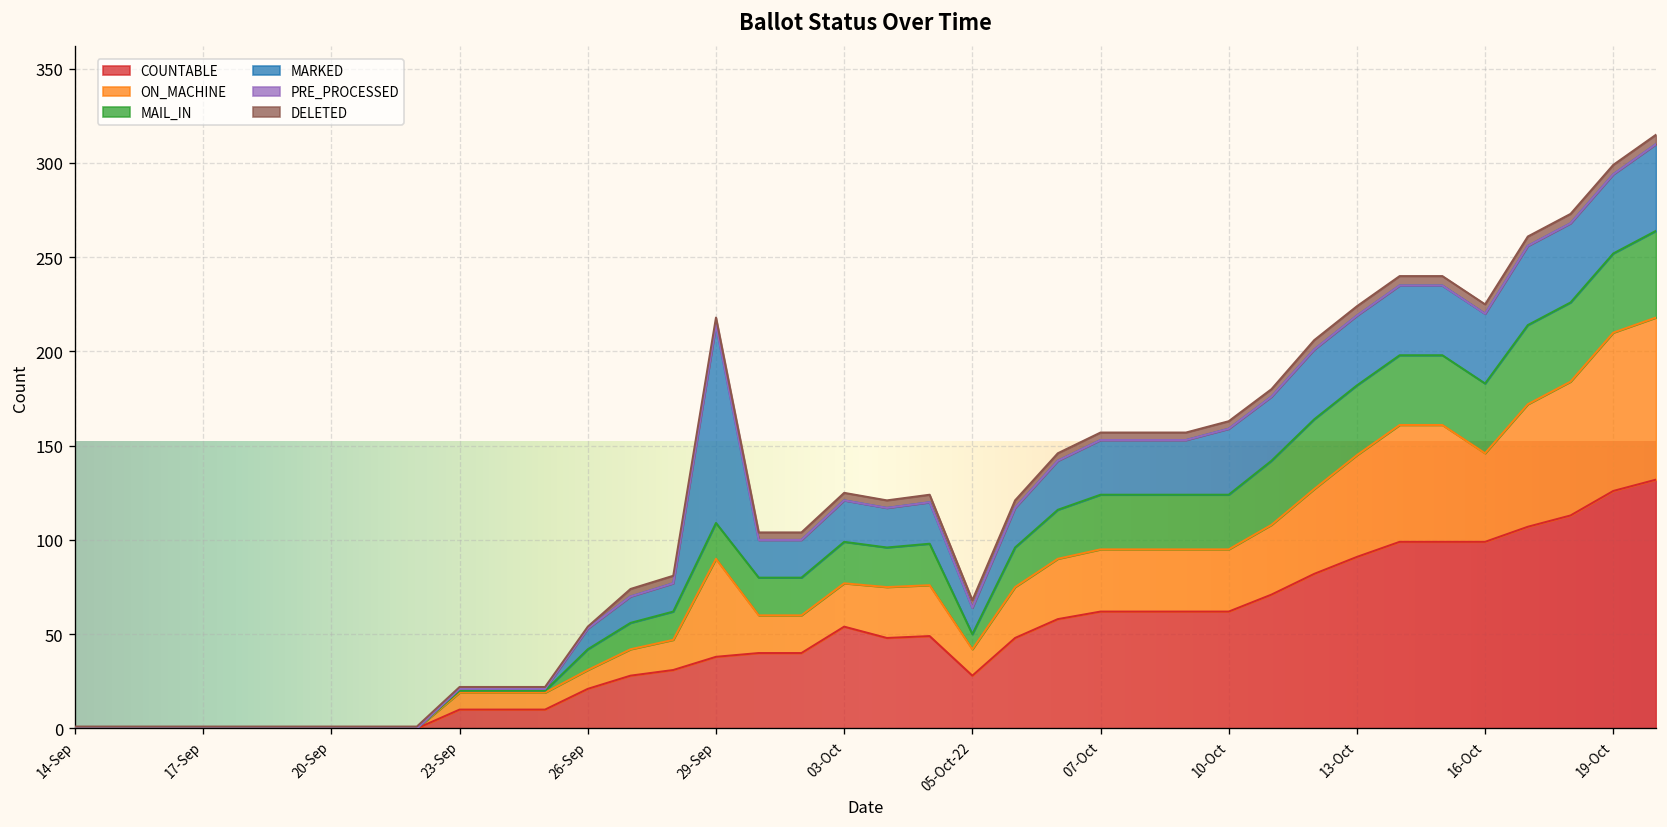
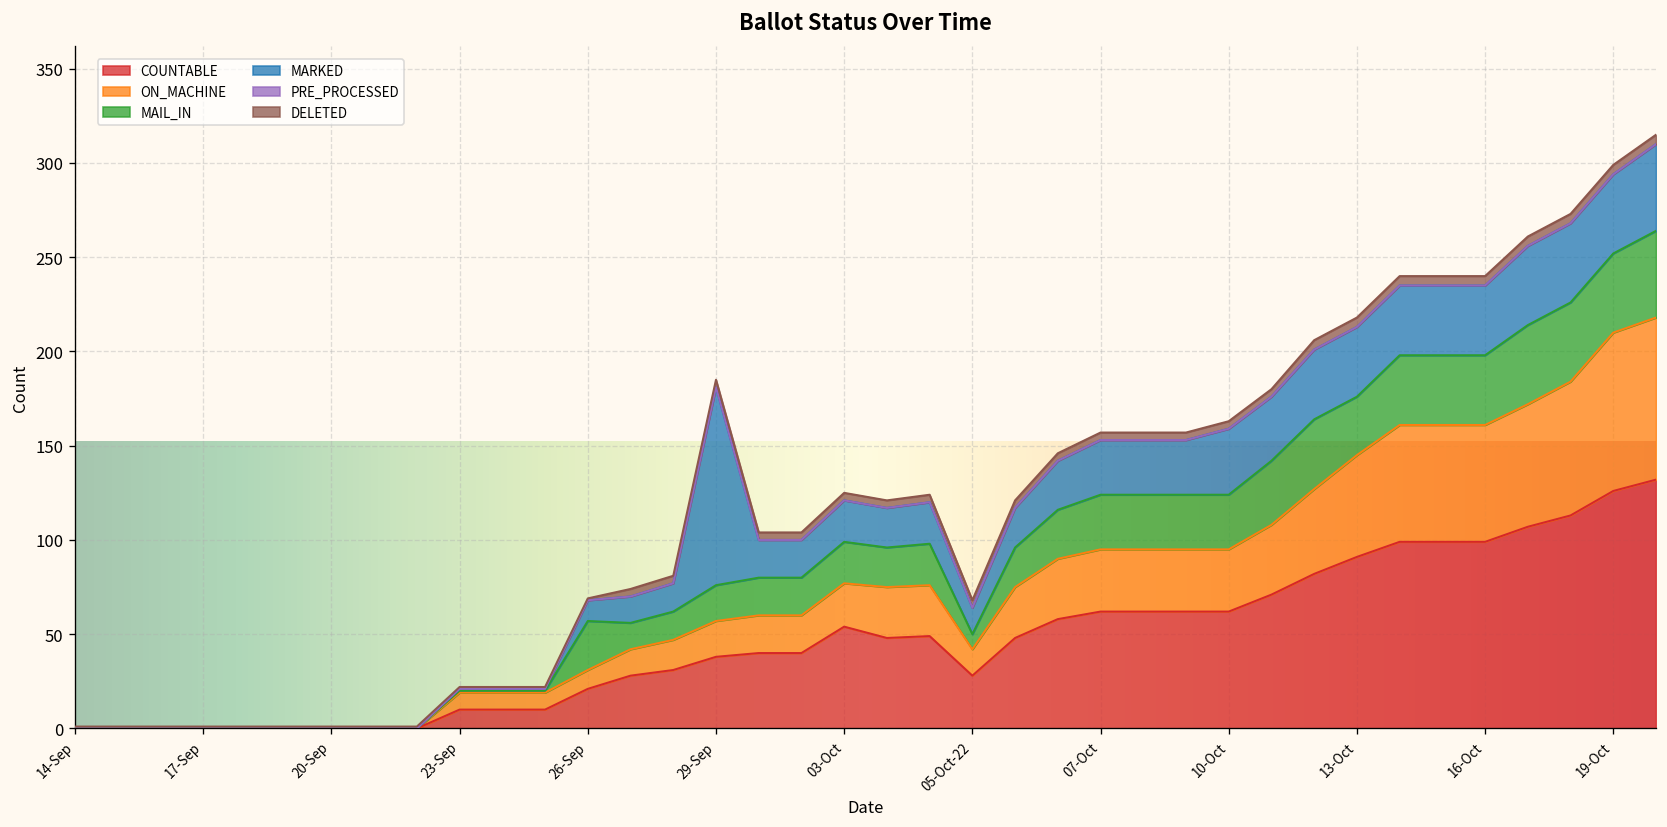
  {
    "COUNTABLE": {
      "23-Sep": 10,
      "26-Sep": 21,
      "29-Sep": 38,
      "03-Oct": 54,
      "05-Oct-22": 28,
      "07-Oct": 62,
      "10-Oct": 62,
      "13-Oct": 91,
      "16-Oct": 99,
      "19-Oct": 126
    },
    "ON_MACHINE": {
      "26-Sep": 10,
-     "29-Sep": 52,
+     "29-Sep": 19,
      "03-Oct": 23,
      "05-Oct-22": 14,
      "07-Oct": 33,
      "10-Oct": 33,
      "13-Oct": 54,
-     "16-Oct": 47,
+     "16-Oct": 62,
      "19-Oct": 84
    },
    "MAIL_IN": {
-     "26-Sep": 11,
+     "26-Sep": 26,
      "29-Sep": 19,
      "03-Oct": 22,
      "05-Oct-22": 8,
      "07-Oct": 29,
      "10-Oct": 29,
-     "13-Oct": 37,
+     "13-Oct": 31,
      "16-Oct": 37,
      "19-Oct": 42
    },
    "DELETED": {
      "29-Sep": 4,
      "03-Oct": 4,
      "05-Oct-22": 4,
      "07-Oct": 4,
      "10-Oct": 4,
      "13-Oct": 5,
      "16-Oct": 5,
      "19-Oct": 5
    }
  }
